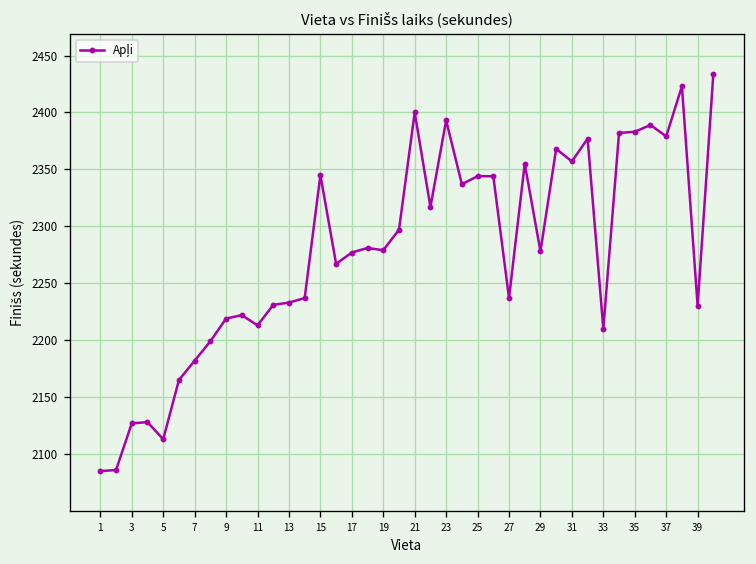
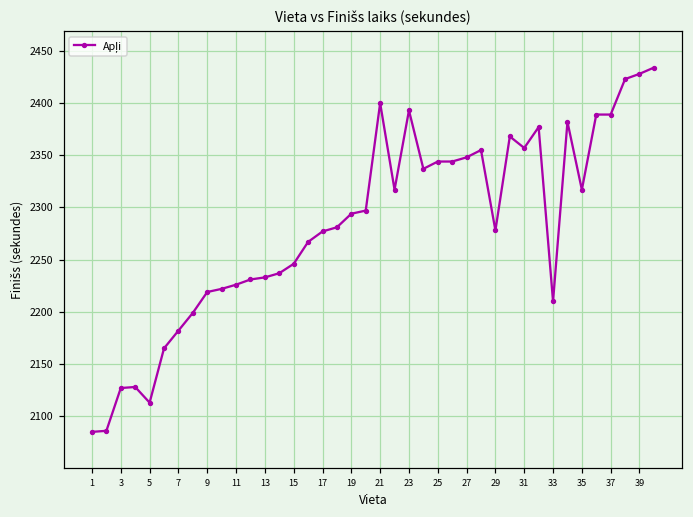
  {
    "1": 2090,
    "3": 2130,
    "5": 2110,
    "7": 2180,
    "9": 2220,
-   "11": 2210,
+   "11": 2230,
    "13": 2230,
-   "15": 2350,
+   "15": 2250,
    "17": 2280,
-   "19": 2280,
+   "19": 2290,
    "21": 2400,
    "23": 2390,
    "25": 2340,
-   "27": 2240,
+   "27": 2350,
    "29": 2280,
    "31": 2360,
    "33": 2210,
-   "35": 2380,
-   "37": 2380,
-   "39": 2230
+   "35": 2320,
+   "37": 2390,
+   "39": 2430
  }
